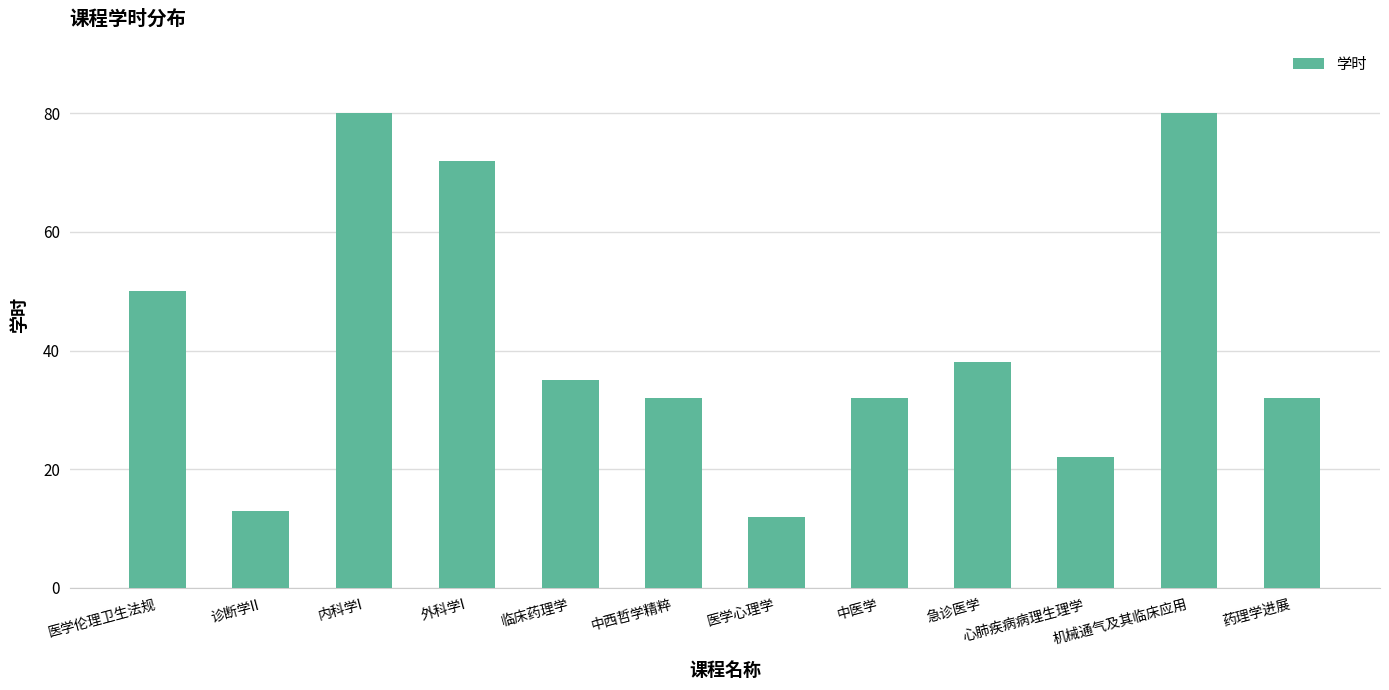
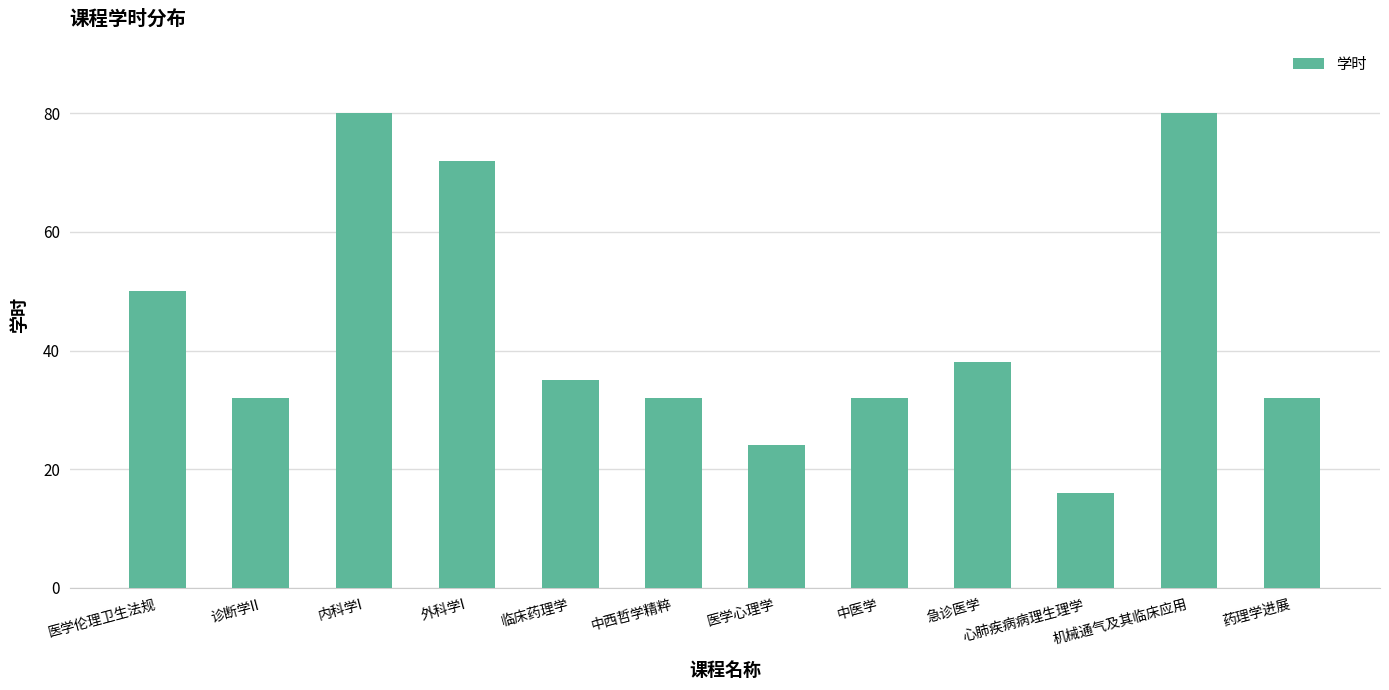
  {
    "医学伦理卫生法规": 50,
-   "诊断学II": 13,
+   "诊断学II": 32,
    "内科学I": 80,
    "外科学I": 72,
    "临床药理学": 35,
    "中西哲学精粹": 32,
-   "医学心理学": 12,
+   "医学心理学": 24,
    "中医学": 32,
    "急诊医学": 38,
-   "心肺疾病病理生理学": 22,
+   "心肺疾病病理生理学": 16,
    "机械通气及其临床应用": 80,
    "药理学进展": 32
  }
